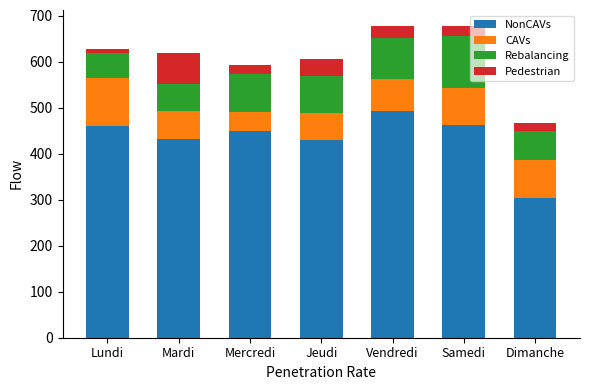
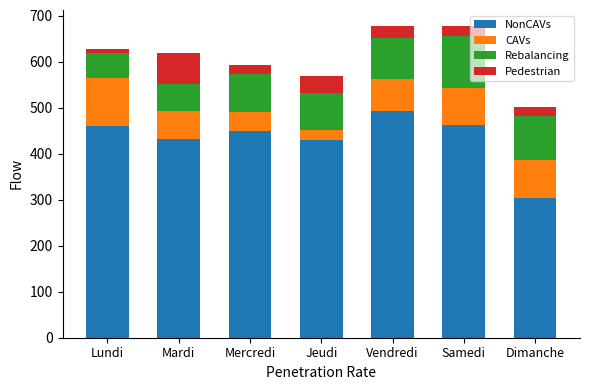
  {
    "NonCAVs": {
      "Lundi": 460,
      "Mardi": 430,
      "Mercredi": 450,
      "Jeudi": 430,
      "Vendredi": 490,
      "Samedi": 460,
      "Dimanche": 300
    },
    "CAVs": {
      "Lundi": 110,
      "Mardi": 60,
      "Mercredi": 40,
-     "Jeudi": 60,
+     "Jeudi": 20,
      "Vendredi": 70,
      "Samedi": 80,
      "Dimanche": 80
    },
    "Rebalancing": {
      "Lundi": 50,
      "Mardi": 60,
      "Mercredi": 80,
      "Jeudi": 80,
      "Vendredi": 90,
      "Samedi": 110,
-     "Dimanche": 60
+     "Dimanche": 100
    },
    "Pedestrian": {
      "Lundi": 10,
      "Mardi": 70,
      "Mercredi": 20,
      "Jeudi": 40,
      "Vendredi": 30,
      "Samedi": 20,
      "Dimanche": 20
    }
  }
